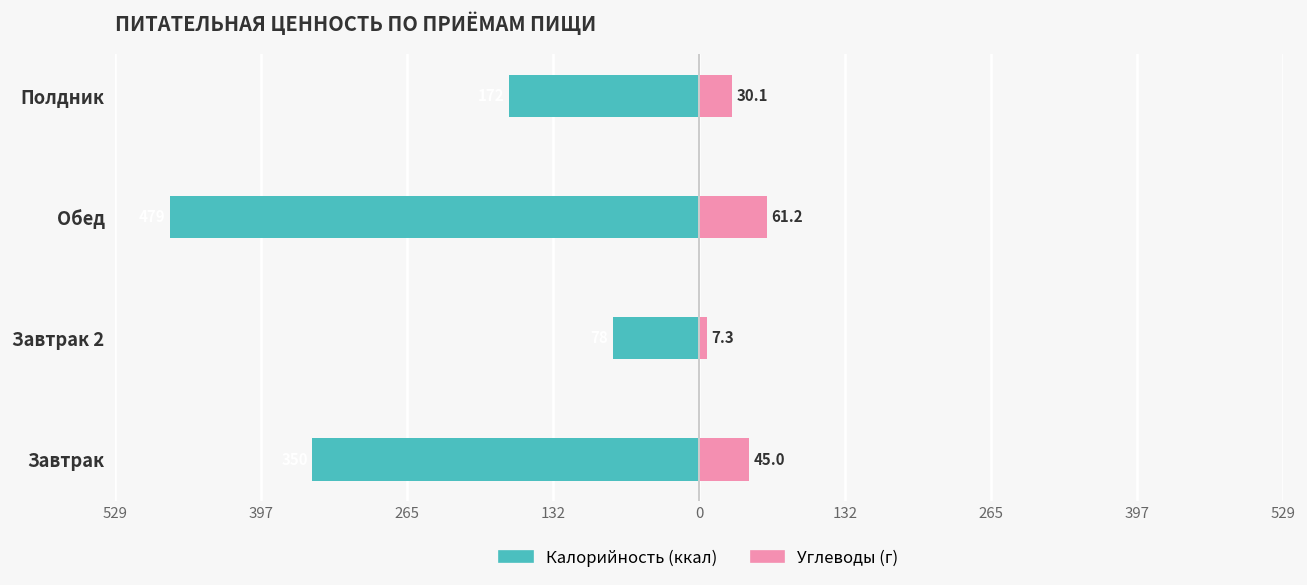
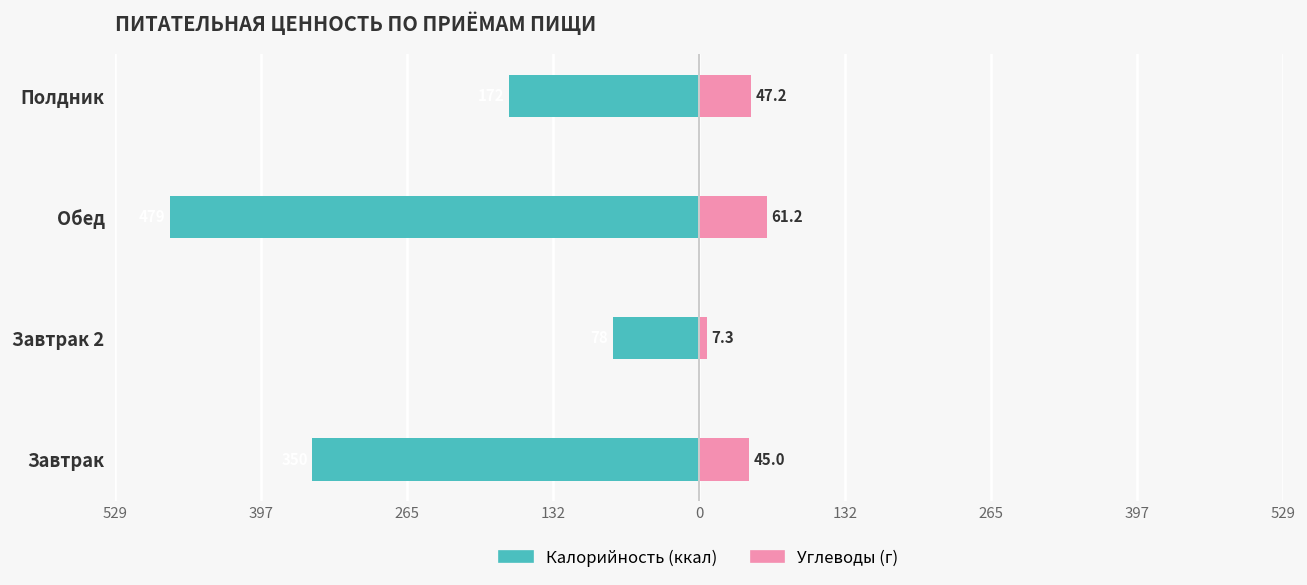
  {
    "Углеводы (г)": {
-     "Полдник": 30.1,
+     "Полдник": 47.2,
      "Обед": 61.2,
      "Завтрак 2": 7.3,
      "Завтрак": 45.0
    }
  }
